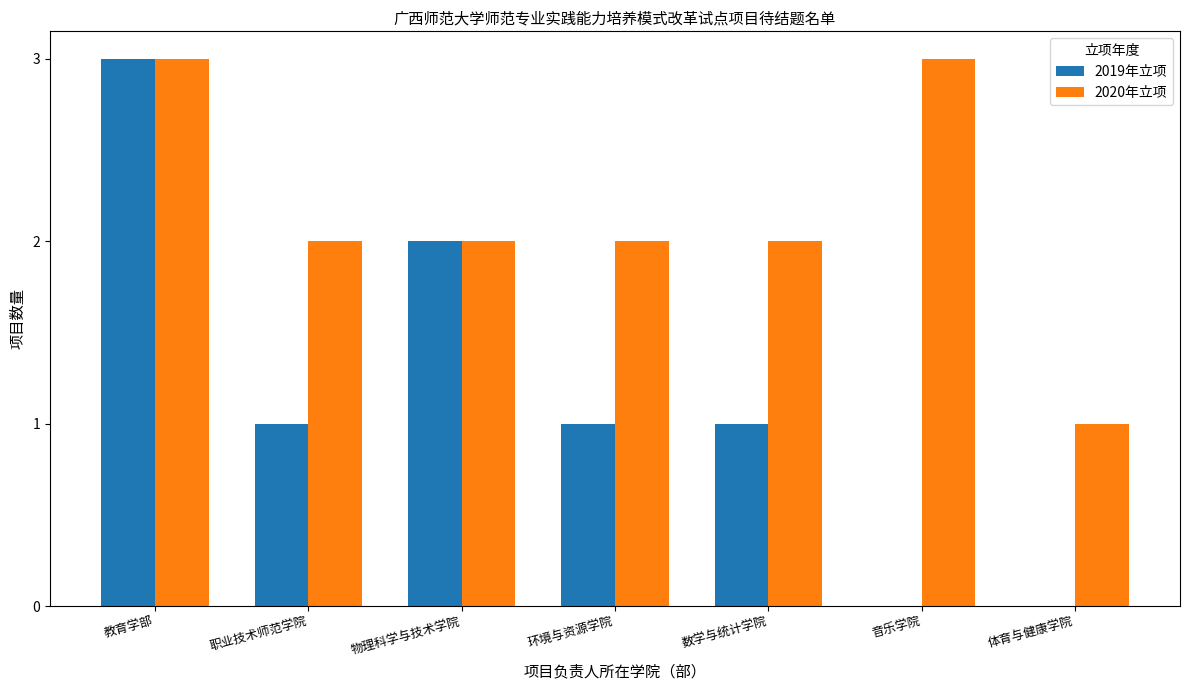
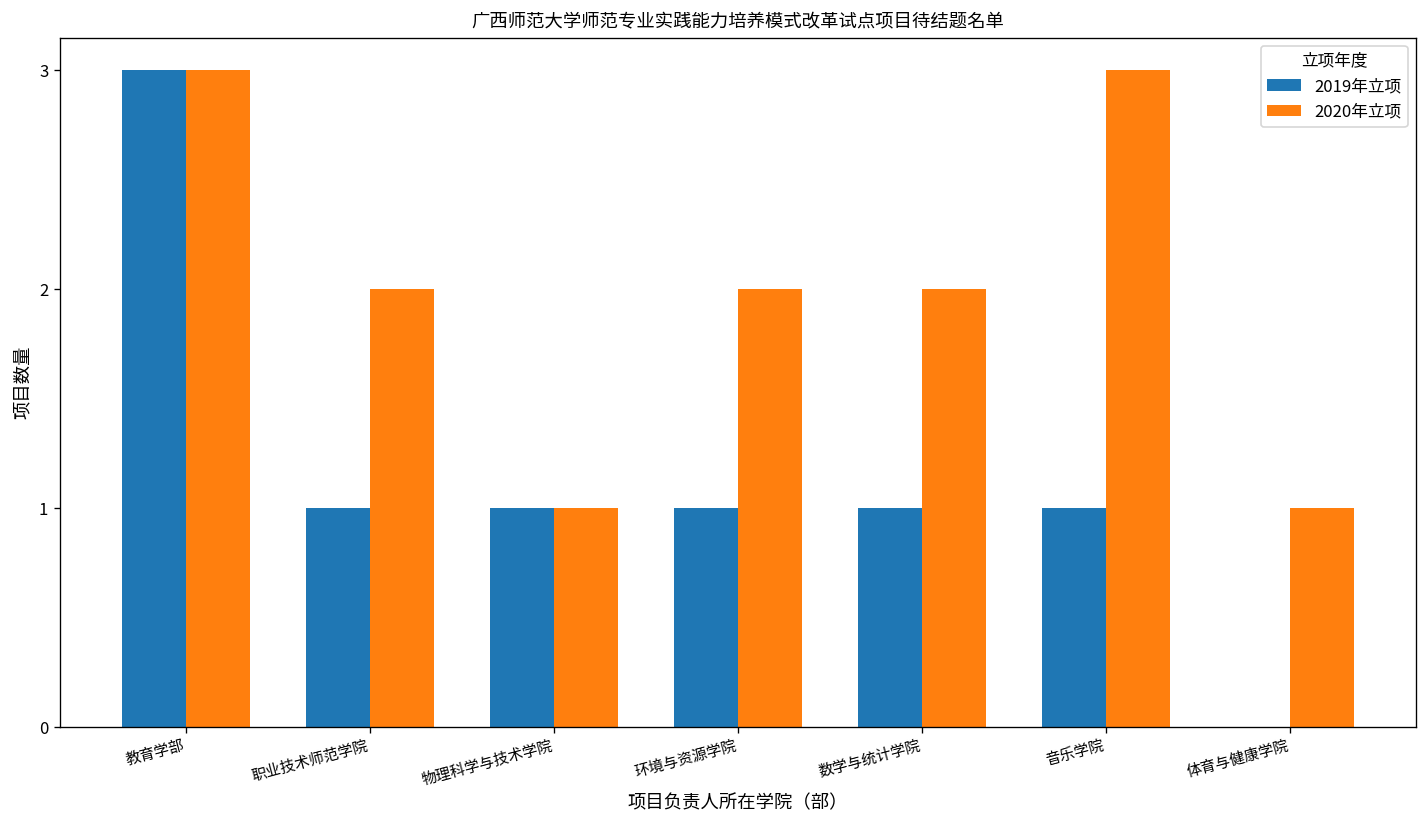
  {
    "2019年立项": {
      "教育学部": 3,
      "职业技术师范学院": 1,
-     "物理科学与技术学院": 2,
+     "物理科学与技术学院": 1,
      "环境与资源学院": 1,
      "数学与统计学院": 1,
-     "音乐学院": 0,
+     "音乐学院": 1,
      "体育与健康学院": 0
    },
    "2020年立项": {
      "教育学部": 3,
      "职业技术师范学院": 2,
-     "物理科学与技术学院": 2,
+     "物理科学与技术学院": 1,
      "环境与资源学院": 2,
      "数学与统计学院": 2,
      "音乐学院": 3,
      "体育与健康学院": 1
    }
  }
